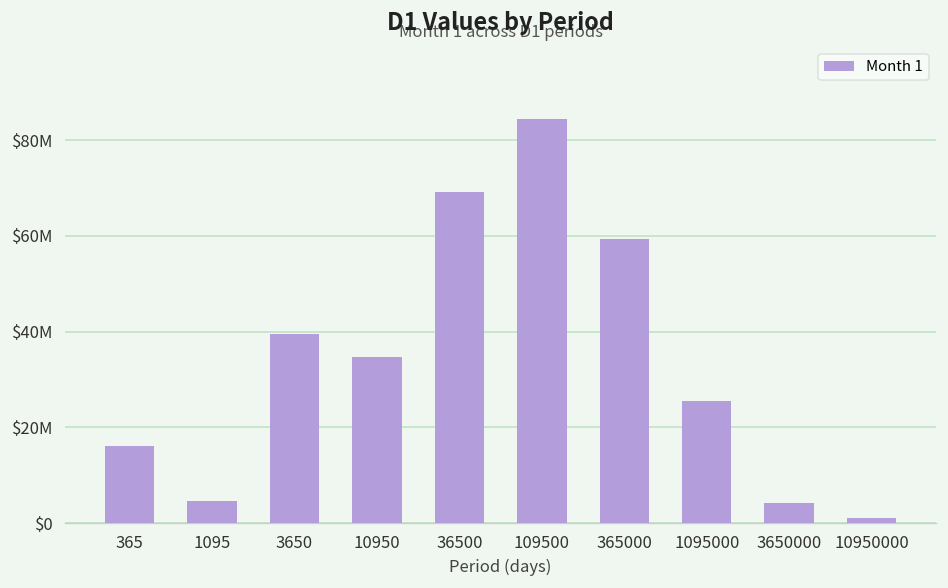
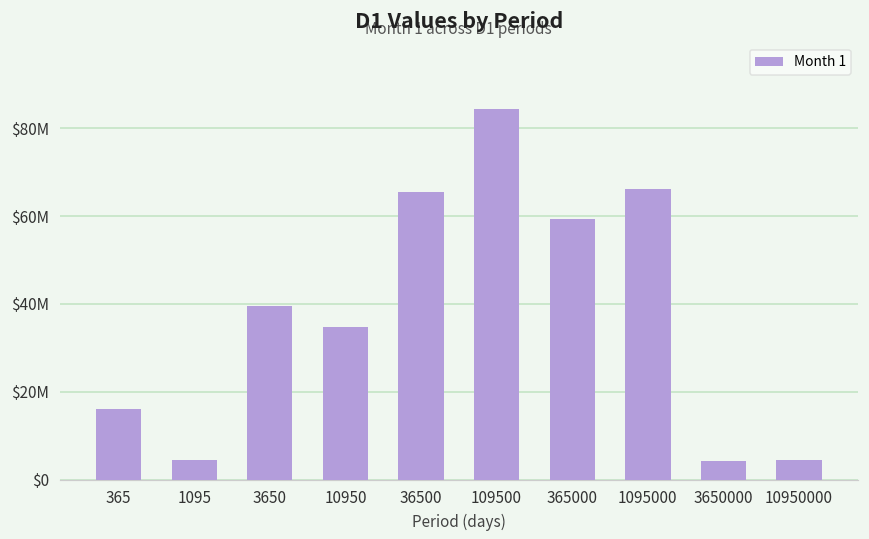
  {
    "365": "$16000000",
    "1095": "$5000000",
    "3650": "$39000000",
    "10950": "$35000000",
-   "36500": "$69000000",
+   "36500": "$65000000",
    "109500": "$84000000",
    "365000": "$59000000",
-   "1095000": "$26000000",
+   "1095000": "$66000000",
    "3650000": "$4000000",
-   "10950000": "$1000000"
+   "10950000": "$5000000"
  }
